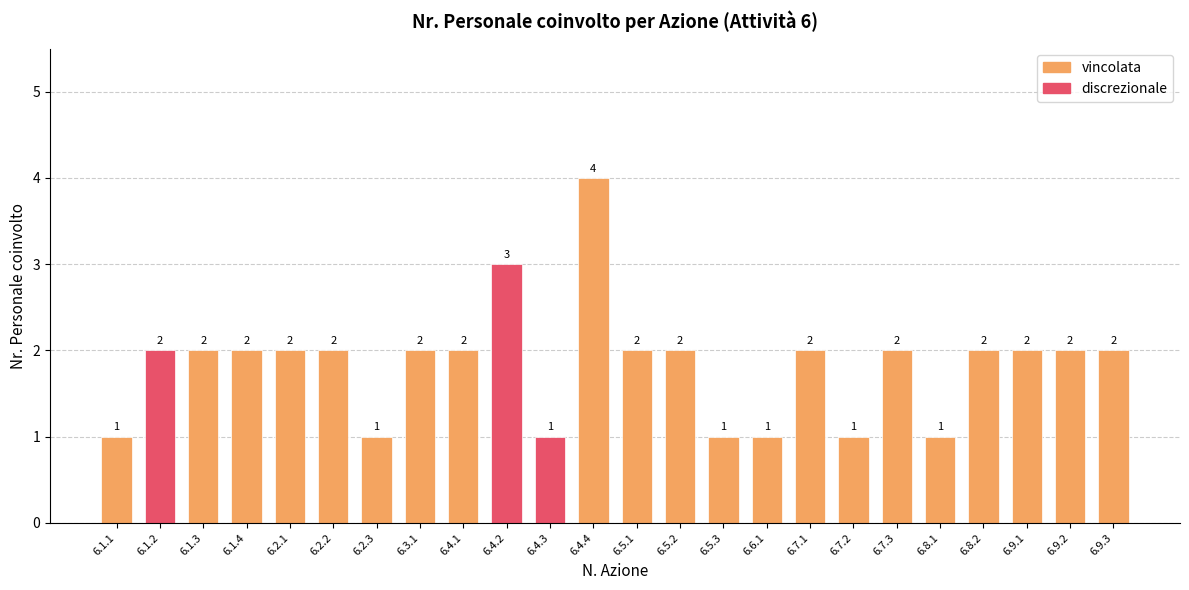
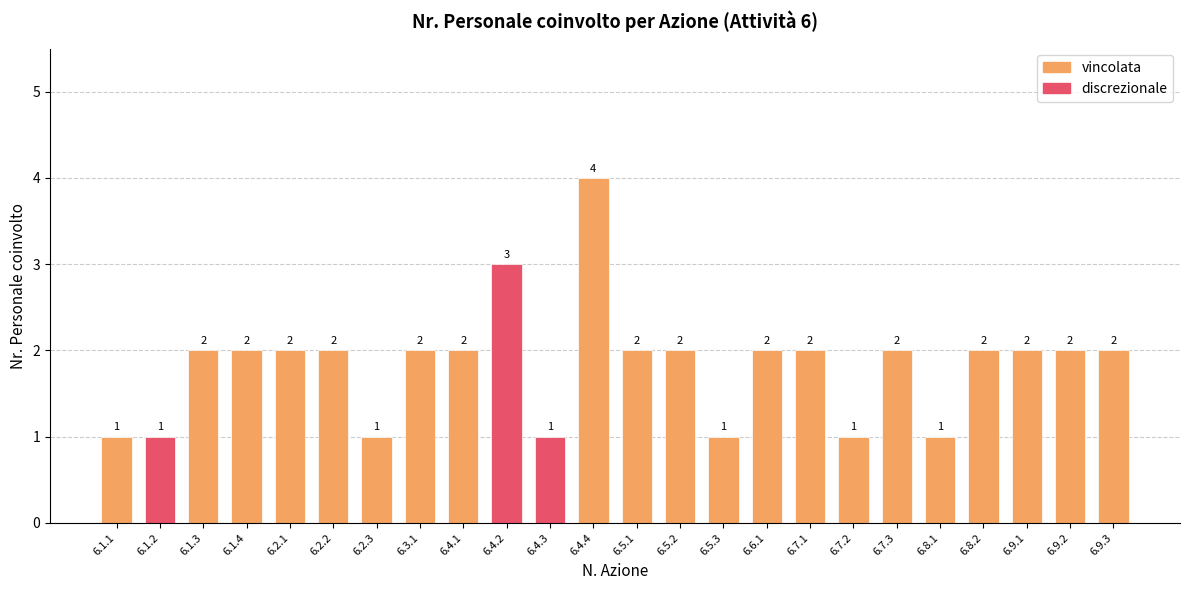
  {
    "6.1.1": 1,
-   "6.1.2": 2,
+   "6.1.2": 1,
    "6.1.3": 2,
    "6.1.4": 2,
    "6.2.1": 2,
    "6.2.2": 2,
    "6.2.3": 1,
    "6.3.1": 2,
    "6.4.1": 2,
    "6.4.2": 3,
    "6.4.3": 1,
    "6.4.4": 4,
    "6.5.1": 2,
    "6.5.2": 2,
    "6.5.3": 1,
-   "6.6.1": 1,
+   "6.6.1": 2,
    "6.7.1": 2,
    "6.7.2": 1,
    "6.7.3": 2,
    "6.8.1": 1,
    "6.8.2": 2,
    "6.9.1": 2,
    "6.9.2": 2,
    "6.9.3": 2
  }
